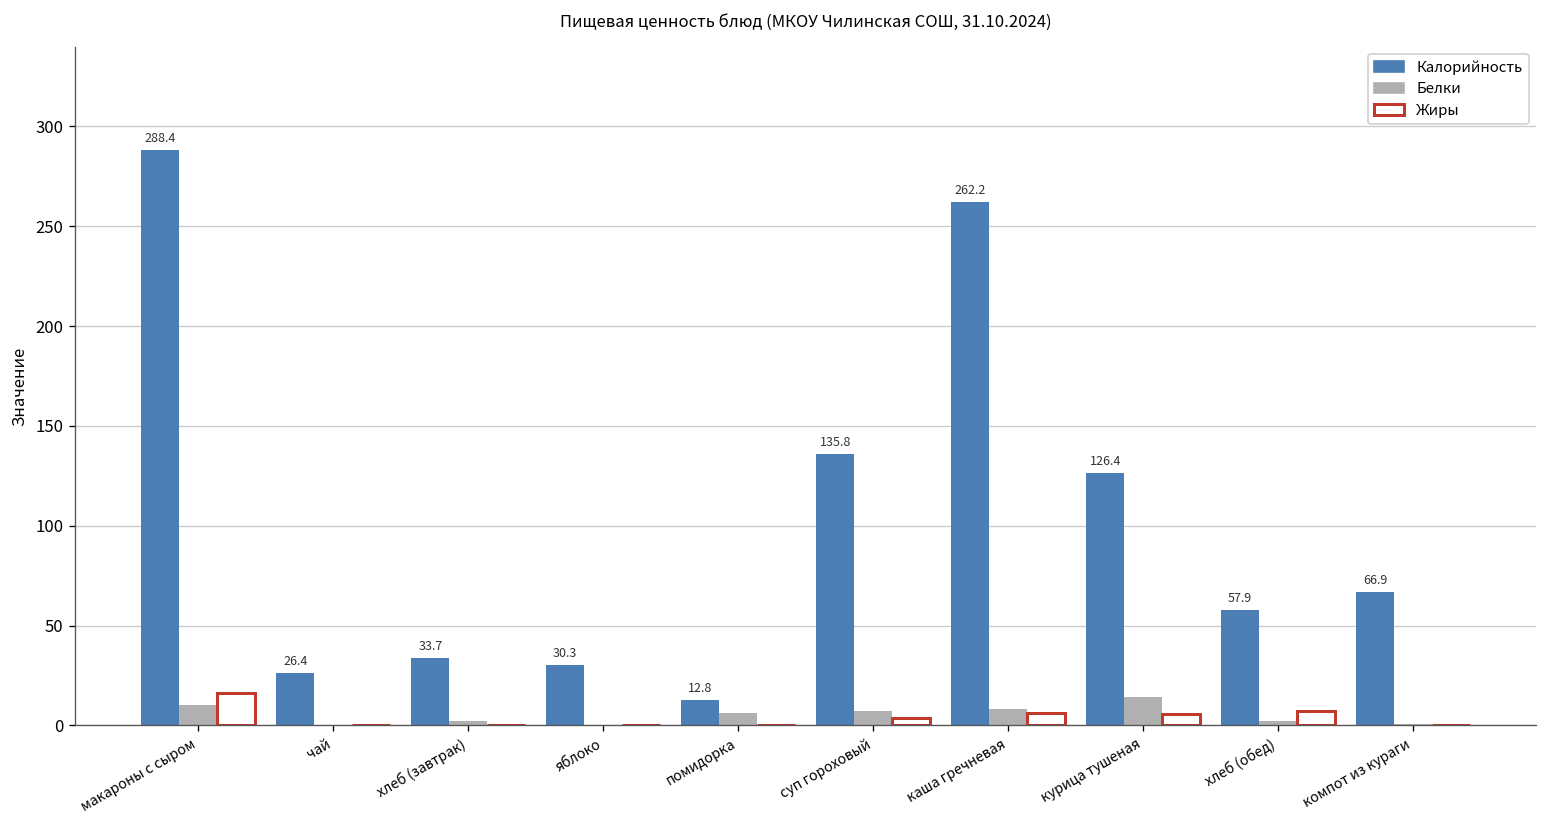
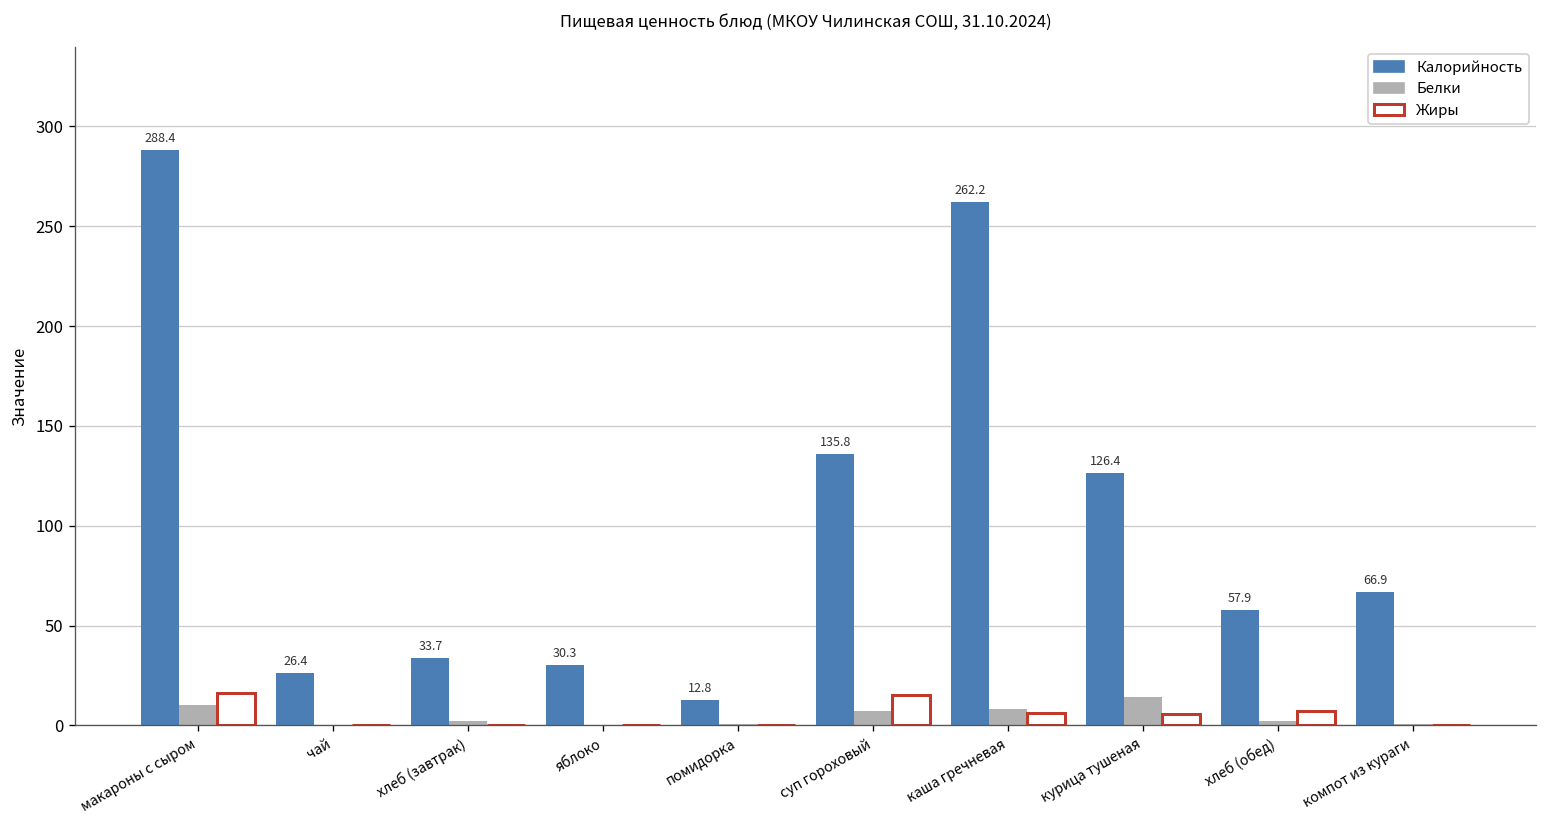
  {
    "Калорийность": {
      "макароны с сыром": 288.4,
      "чай": 26.4,
      "хлеб (завтрак)": 33.7,
      "яблоко": 30.3,
      "помидорка": 12.8,
      "суп гороховый": 135.8,
      "каша гречневая": 262.2,
      "курица тушеная": 126.4,
      "хлеб (обед)": 57.9,
      "компот из кураги": 66.9
    },
    "Белки": {
      "макароны с сыром": 10,
      "хлеб (завтрак)": 2,
-     "помидорка": 6,
+     "помидорка": 1,
      "суп гороховый": 7,
      "каша гречневая": 8,
      "курица тушеная": 14,
      "хлеб (обед)": 2
    },
    "Жиры": {
      "макароны с сыром": 16,
      "чай": 0,
-     "суп гороховый": 4,
+     "суп гороховый": 16,
      "каша гречневая": 7,
      "курица тушеная": 6,
      "хлеб (обед)": 8
    }
  }
